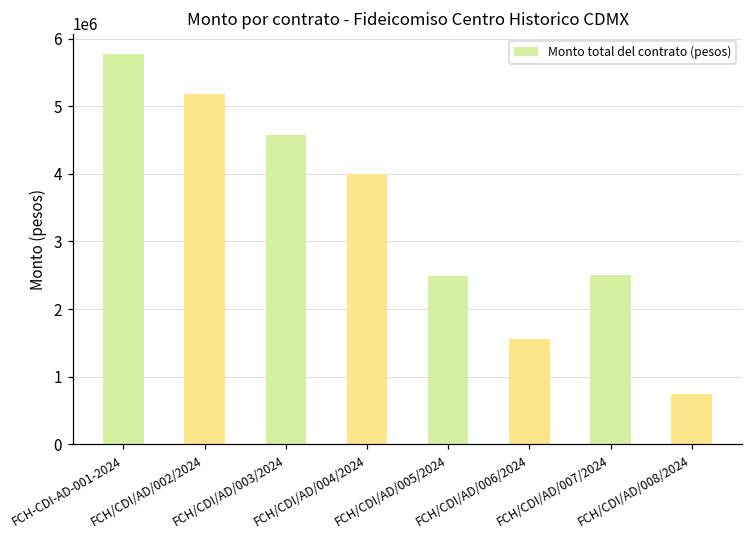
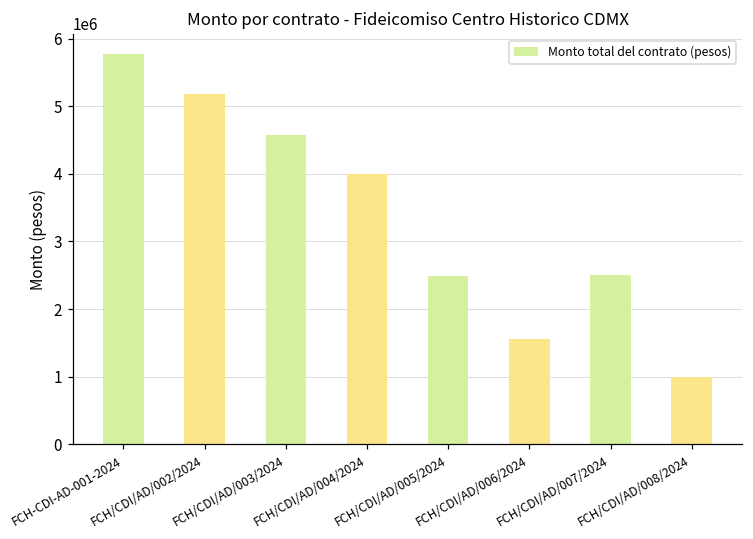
  {
    "FCH-CDI-AD-001-2024": 5800000,
    "FCH/CDI/AD/002/2024": 5200000,
    "FCH/CDI/AD/003/2024": 4600000,
    "FCH/CDI/AD/004/2024": 4000000,
    "FCH/CDI/AD/005/2024": 2500000,
    "FCH/CDI/AD/006/2024": 1600000,
    "FCH/CDI/AD/007/2024": 2500000,
-   "FCH/CDI/AD/008/2024": 700000
+   "FCH/CDI/AD/008/2024": 1000000
  }
